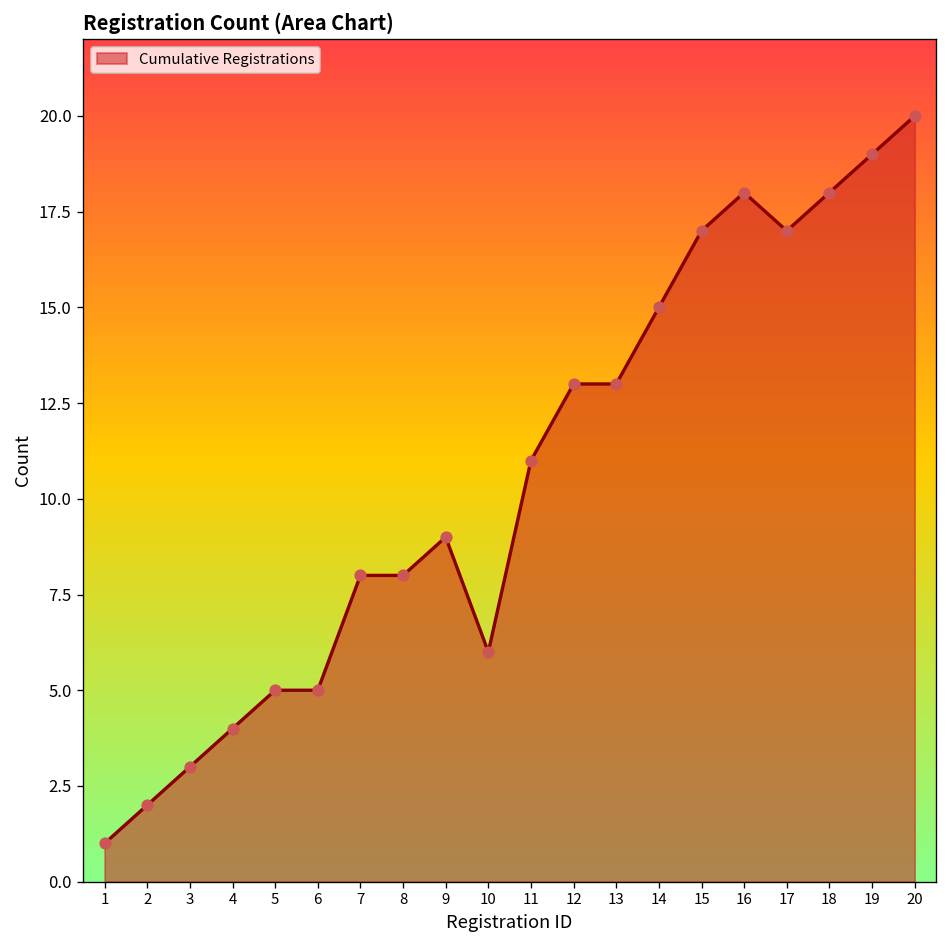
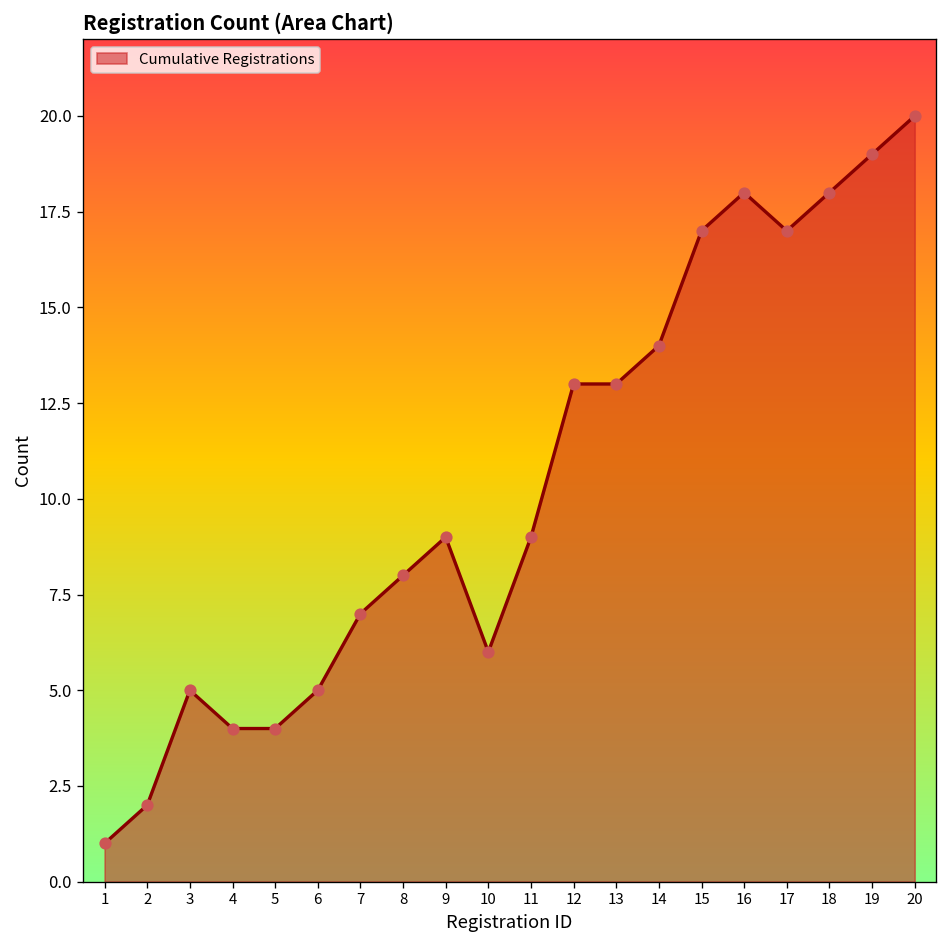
  {
    "1": 1,
    "2": 2,
-   "3": 3,
+   "3": 5,
    "4": 4,
-   "5": 5,
+   "5": 4,
    "6": 5,
-   "7": 8,
+   "7": 7,
    "8": 8,
    "9": 9,
    "10": 6,
-   "11": 11,
+   "11": 9,
    "12": 13,
    "13": 13,
-   "14": 15,
+   "14": 14,
    "15": 17,
    "16": 18,
    "17": 17,
    "18": 18,
    "19": 19,
    "20": 20
  }
